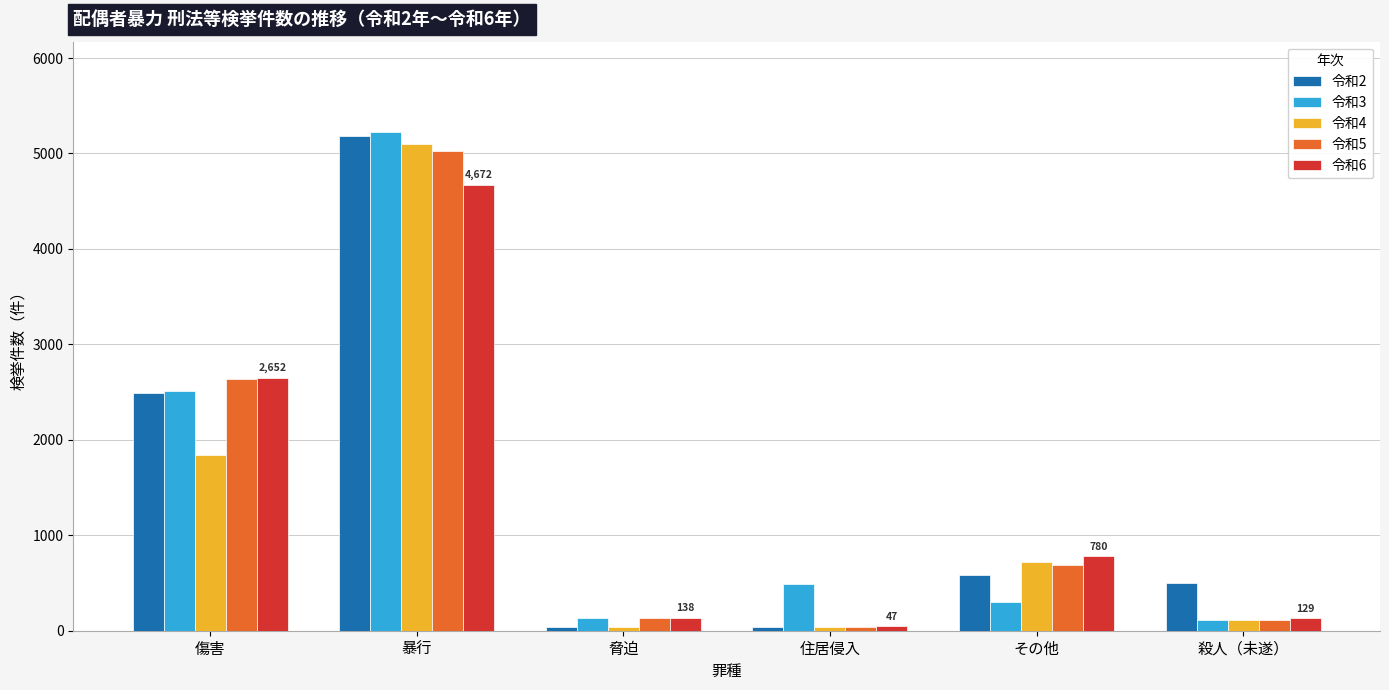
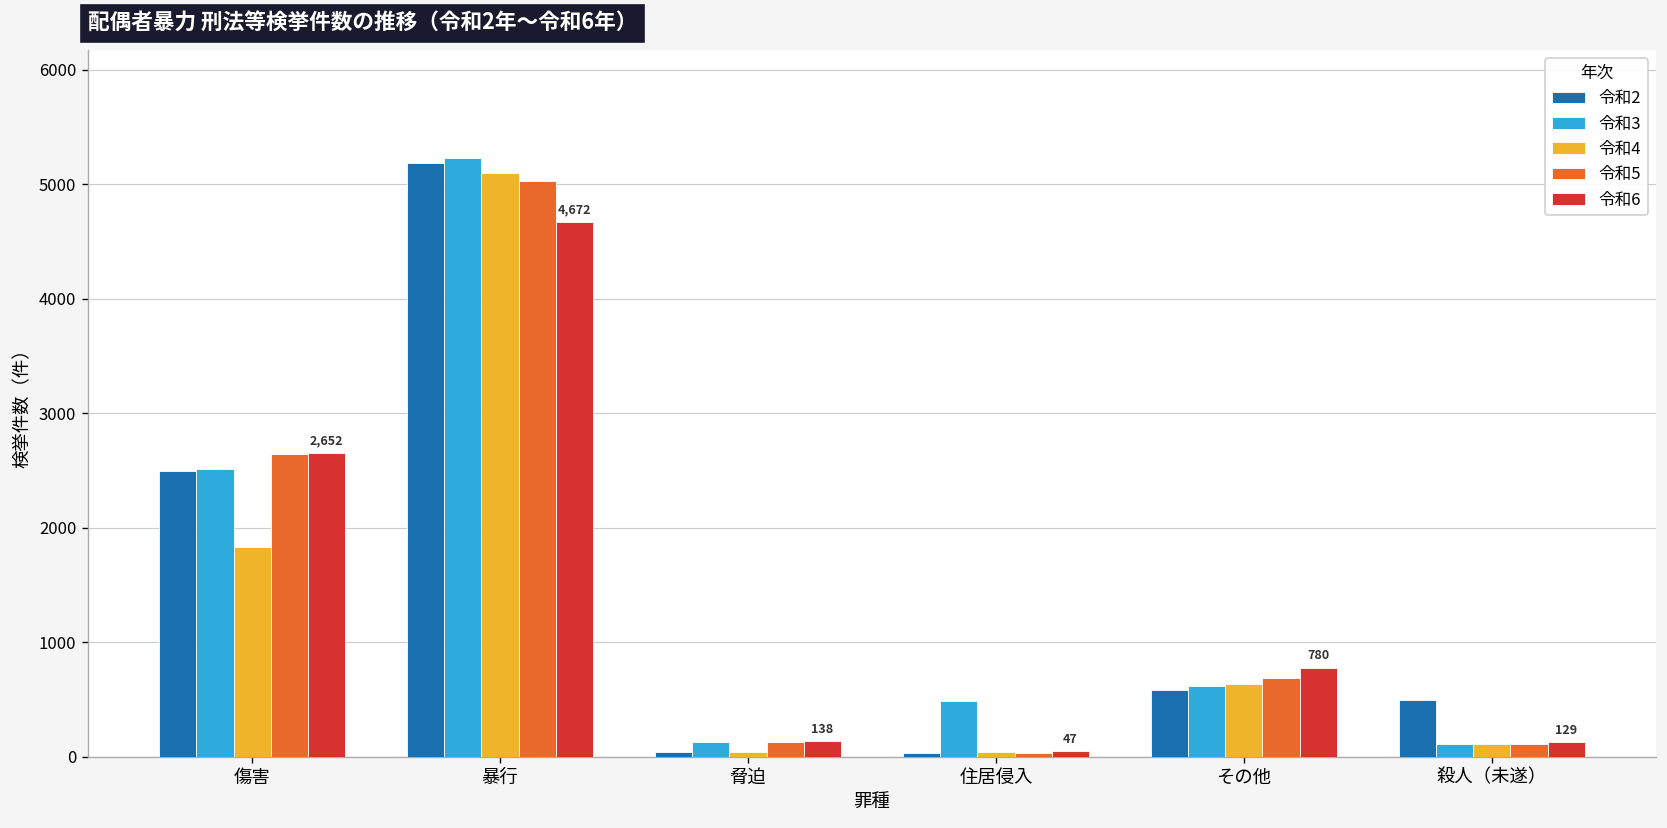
  {
    "令和2": {
      "傷害": 2500,
      "暴行": 5200,
      "脅迫": 0,
      "住居侵入": 0,
      "その他": 600,
      "殺人（未遂）": 500
    },
    "令和3": {
      "傷害": 2500,
      "暴行": 5200,
      "脅迫": 100,
      "住居侵入": 500,
-     "その他": 300,
+     "その他": 600,
      "殺人（未遂）": 100
    },
    "令和4": {
      "傷害": 1800,
      "暴行": 5100,
      "脅迫": 0,
      "住居侵入": 0,
-     "その他": 700,
+     "その他": 600,
      "殺人（未遂）": 100
    }
  }
